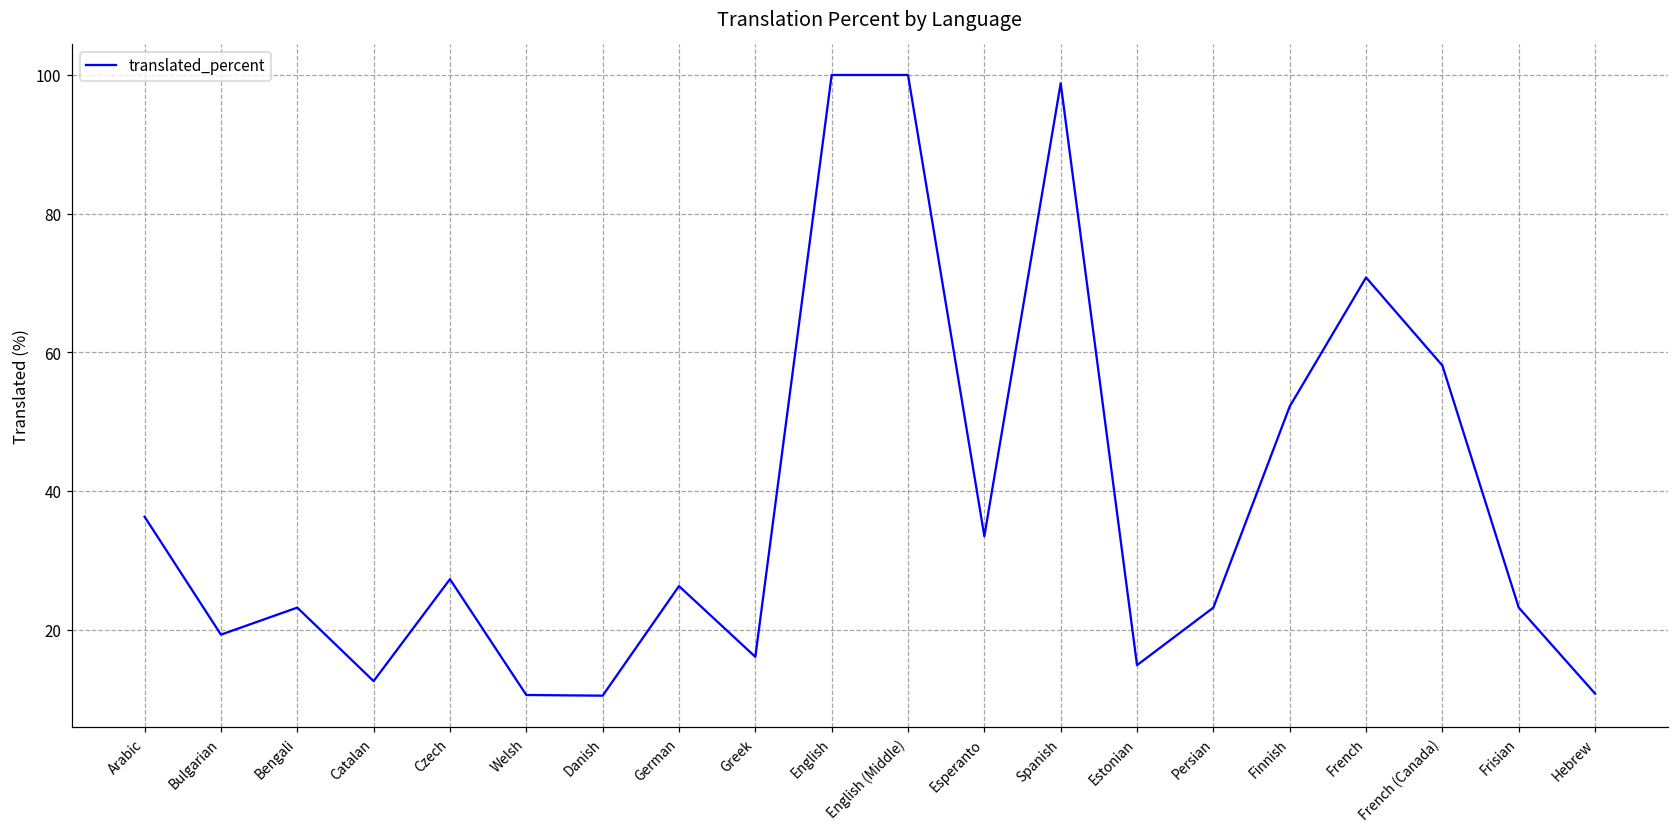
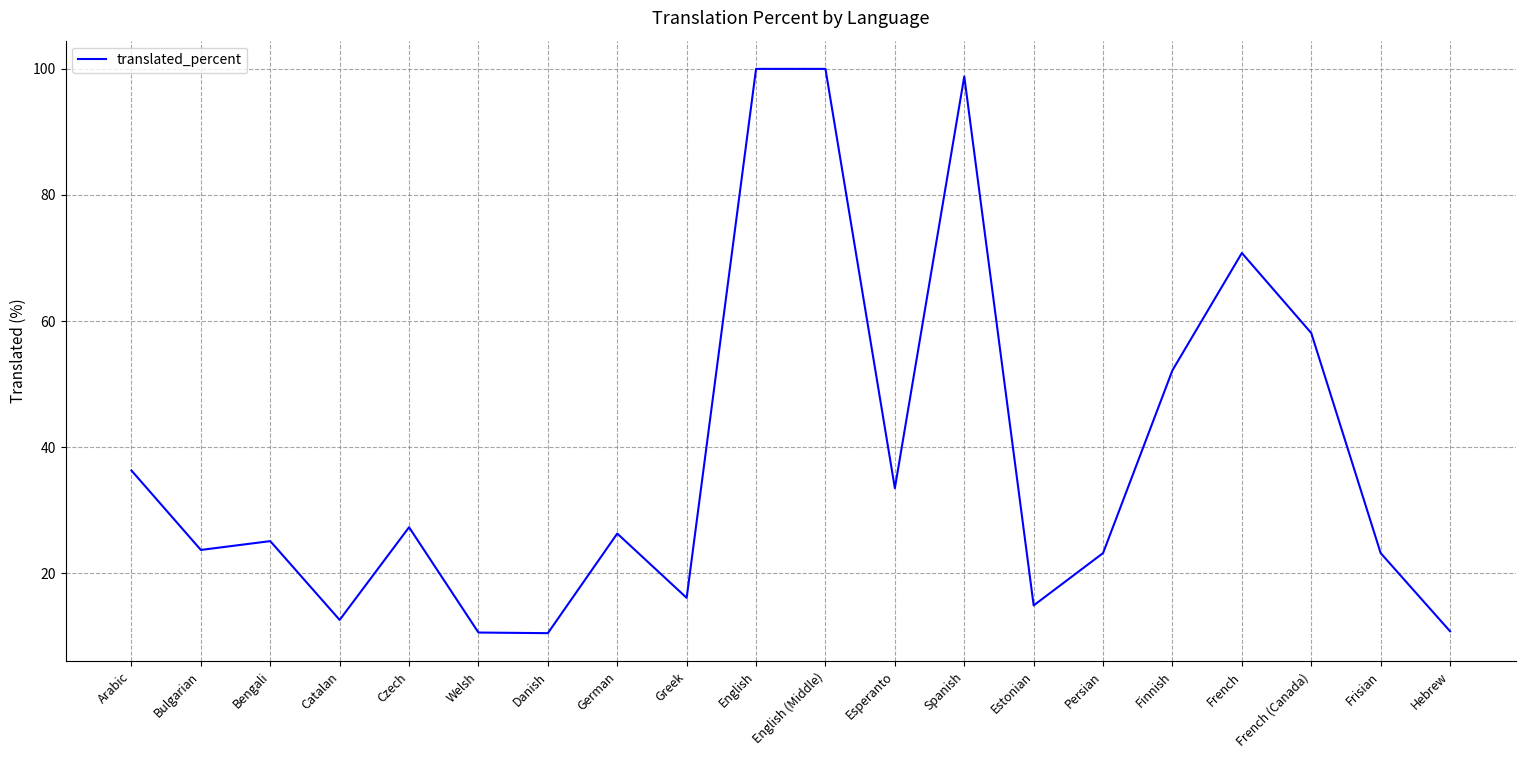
  {
    "Arabic": 36,
-   "Bulgarian": 19,
-   "Bengali": 23,
+   "Bulgarian": 24,
+   "Bengali": 25,
    "Catalan": 13,
    "Czech": 27,
    "Welsh": 11,
    "Danish": 11,
    "German": 26,
    "Greek": 16,
    "English": 100,
    "English (Middle)": 100,
    "Esperanto": 34,
    "Spanish": 99,
    "Estonian": 15,
    "Persian": 23,
    "Finnish": 52,
    "French": 71,
    "French (Canada)": 58,
    "Frisian": 23,
    "Hebrew": 11
  }
